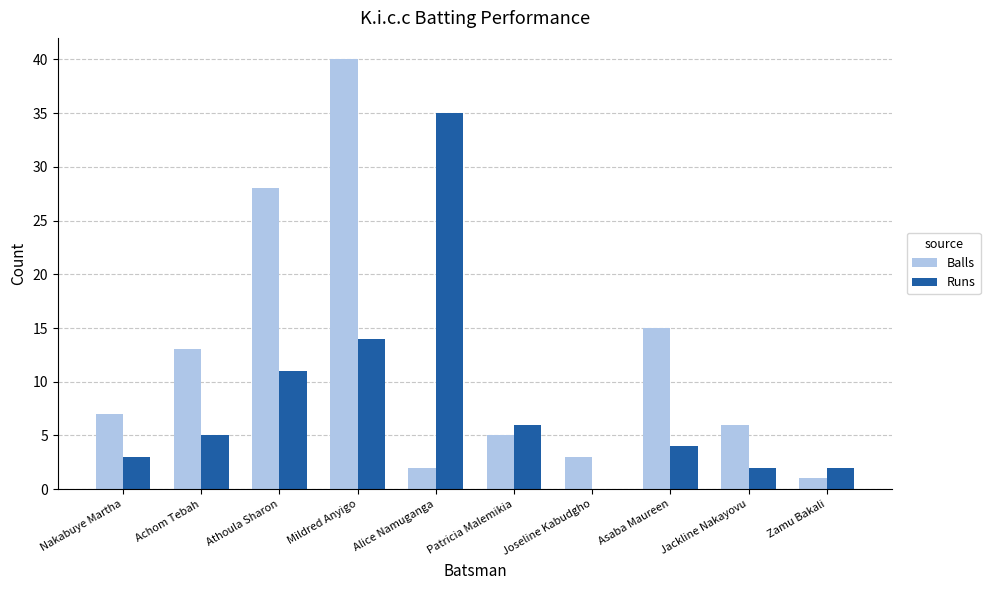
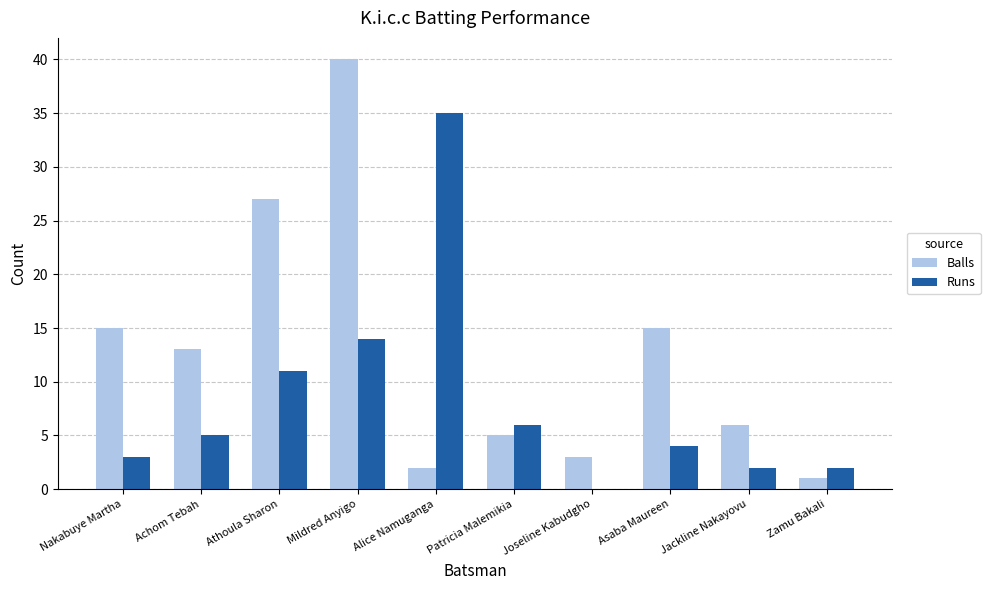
  {
    "Balls": {
-     "Nakabuye Martha": 7,
+     "Nakabuye Martha": 15,
      "Achom Tebah": 13,
-     "Athoula Sharon": 28,
+     "Athoula Sharon": 27,
      "Mildred Anyigo": 40,
      "Alice Namuganga": 2,
      "Patricia Malemikia": 5,
      "Joseline Kabudgho": 3,
      "Asaba Maureen": 15,
      "Jackline Nakayovu": 6,
      "Zamu Bakali": 1
    },
    "Runs": {
      "Nakabuye Martha": 3,
      "Achom Tebah": 5,
      "Athoula Sharon": 11,
      "Mildred Anyigo": 14,
      "Alice Namuganga": 35,
      "Patricia Malemikia": 6,
      "Joseline Kabudgho": 0,
      "Asaba Maureen": 4,
      "Jackline Nakayovu": 2,
      "Zamu Bakali": 2
    }
  }
